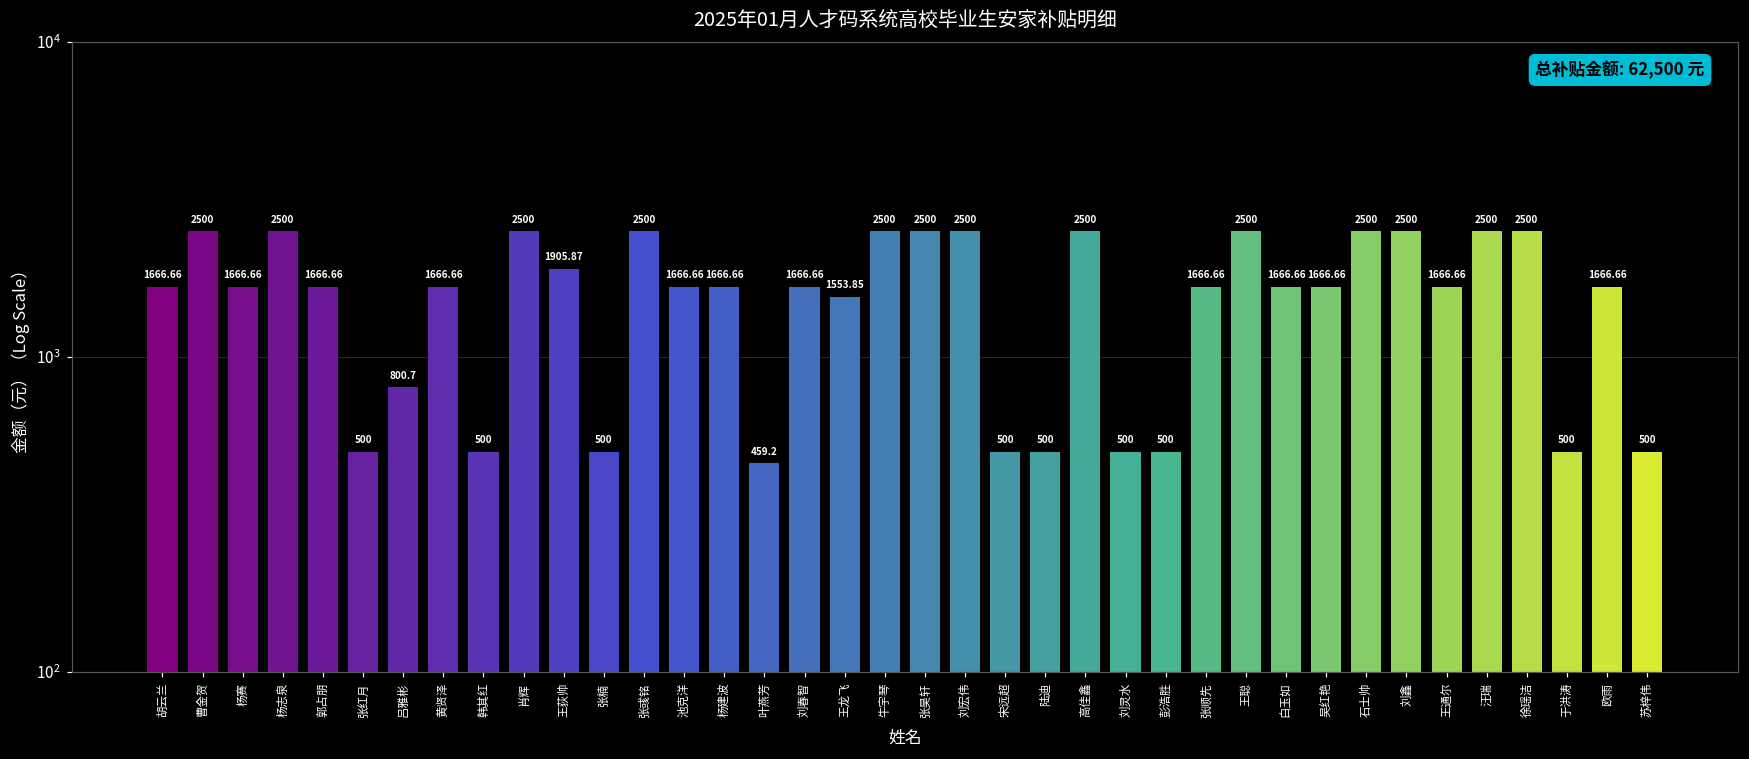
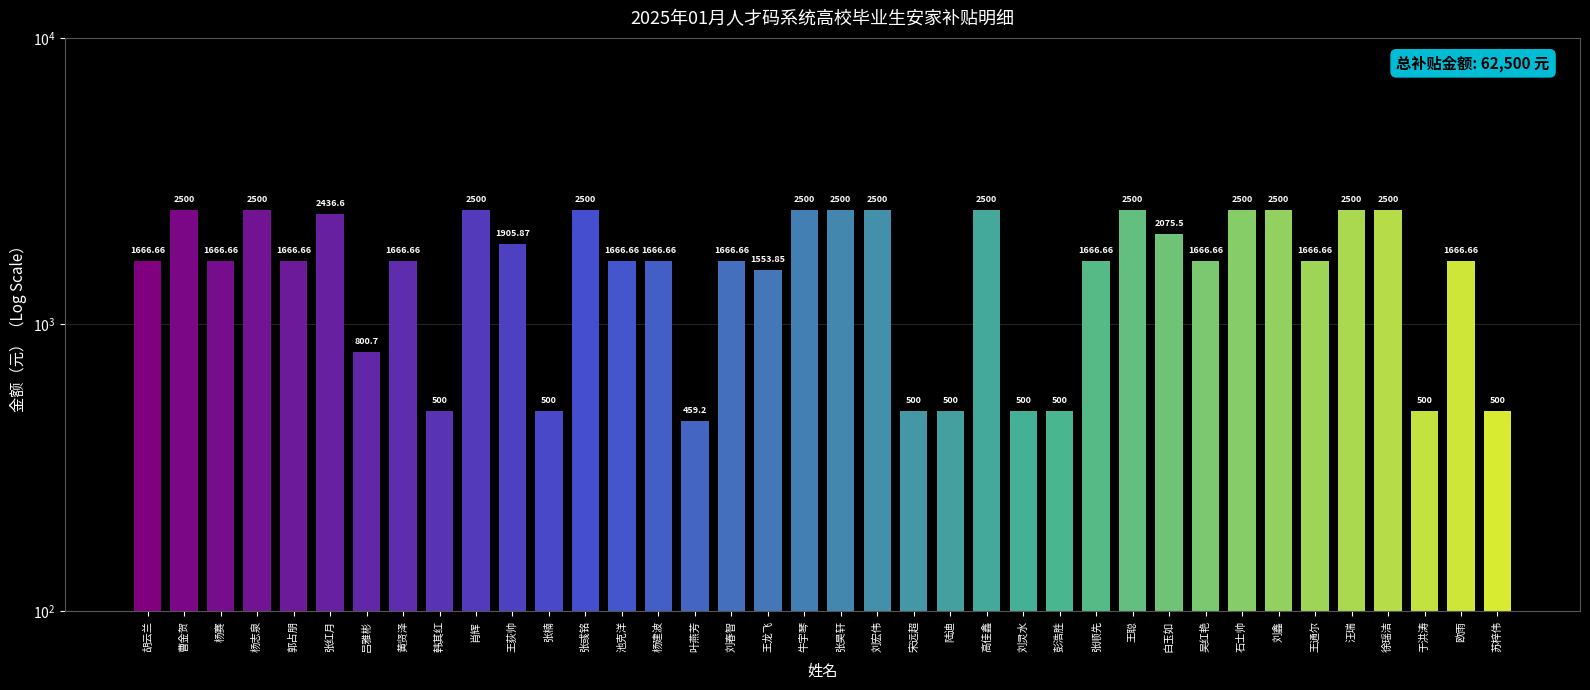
  {
    "胡云兰": 1666.66,
    "曹金贺": 2500,
    "杨赛": 1666.66,
    "杨志泉": 2500,
    "郭占朋": 1666.66,
-   "张红月": 500,
+   "张红月": 2436.6,
    "吕雅彬": 800.7,
    "黄贤泽": 1666.66,
    "韩其红": 500,
    "肖辉": 2500,
    "王荻帅": 1905.87,
    "张楠": 500,
    "张彧铭": 2500,
    "池克洋": 1666.66,
    "杨建波": 1666.66,
    "叶燕芳": 459.2,
    "刘春智": 1666.66,
    "王龙飞": 1553.85,
    "牛宇琴": 2500,
    "张昊轩": 2500,
    "刘宏伟": 2500,
    "宋远超": 500,
    "陆迪": 500,
    "高佳鑫": 2500,
    "刘灵水": 500,
    "彭浩胜": 500,
    "张顺先": 1666.66,
    "王聪": 2500,
-   "白玉如": 1666.66,
+   "白玉如": 2075.5,
    "吴红艳": 1666.66,
    "石士帅": 2500,
    "刘鑫": 2500,
    "王通尔": 1666.66,
    "汪瑞": 2500,
    "徐瑶洁": 2500,
    "于洪涛": 500,
    "欧雨": 1666.66,
    "苏梓伟": 500
  }
